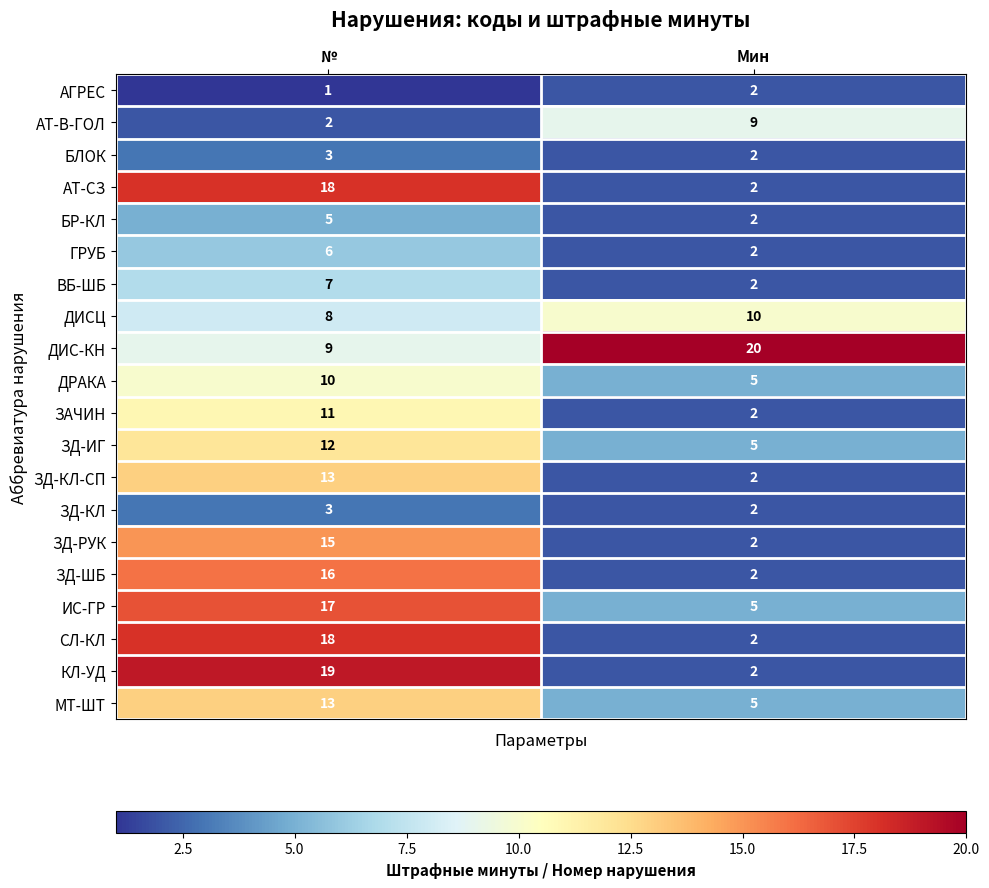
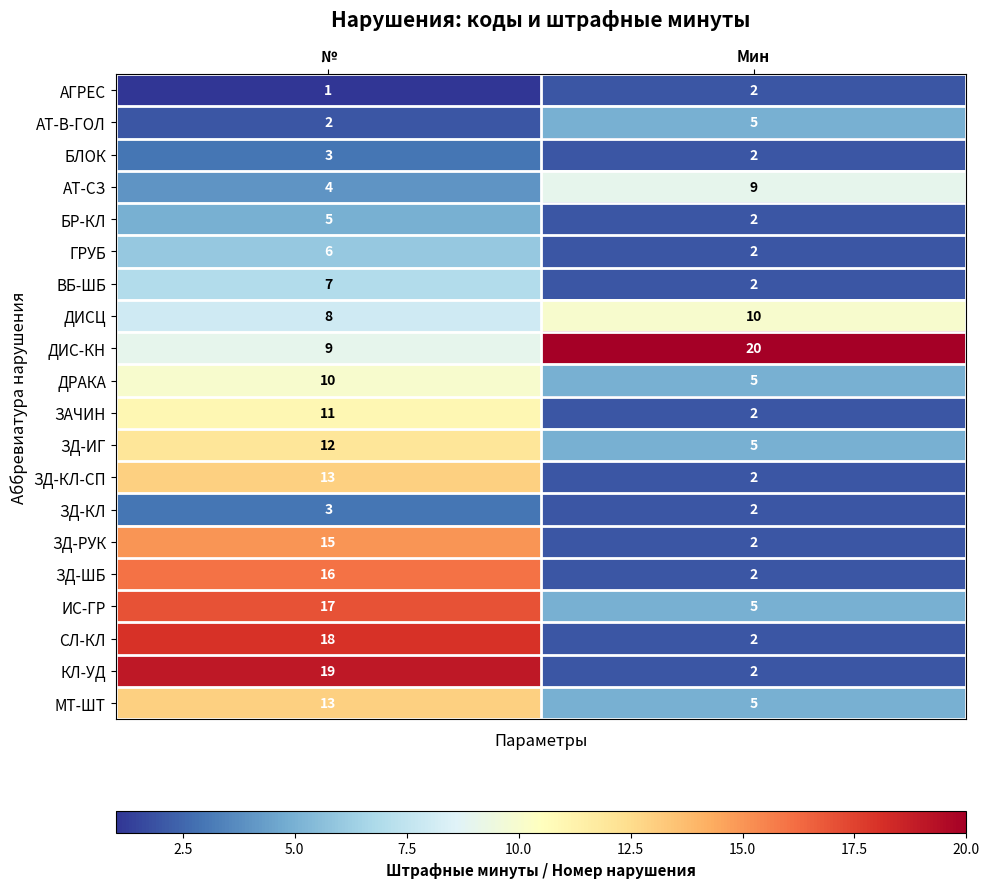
  {
    "АГРЕС": {
      "№": 1,
      "Мин": 2
    },
    "АТ-В-ГОЛ": {
      "№": 2,
-     "Мин": 9
+     "Мин": 5
    },
    "БЛОК": {
      "№": 3,
      "Мин": 2
    },
    "АТ-СЗ": {
-     "№": 18,
-     "Мин": 2
+     "№": 4,
+     "Мин": 9
    },
    "БР-КЛ": {
      "№": 5,
      "Мин": 2
    },
    "ГРУБ": {
      "№": 6,
      "Мин": 2
    },
    "ВБ-ШБ": {
      "№": 7,
      "Мин": 2
    },
    "ДИСЦ": {
      "№": 8,
      "Мин": 10
    },
    "ДИС-КН": {
      "№": 9,
      "Мин": 20
    },
    "ДРАКА": {
      "№": 10,
      "Мин": 5
    },
    "ЗАЧИН": {
      "№": 11,
      "Мин": 2
    },
    "ЗД-ИГ": {
      "№": 12,
      "Мин": 5
    },
    "ЗД-КЛ-СП": {
      "№": 13,
      "Мин": 2
    },
    "ЗД-КЛ": {
      "№": 3,
      "Мин": 2
    },
    "ЗД-РУК": {
      "№": 15,
      "Мин": 2
    },
    "ЗД-ШБ": {
      "№": 16,
      "Мин": 2
    },
    "ИС-ГР": {
      "№": 17,
      "Мин": 5
    },
    "СЛ-КЛ": {
      "№": 18,
      "Мин": 2
    },
    "КЛ-УД": {
      "№": 19,
      "Мин": 2
    },
    "МТ-ШТ": {
      "№": 13,
      "Мин": 5
    }
  }
